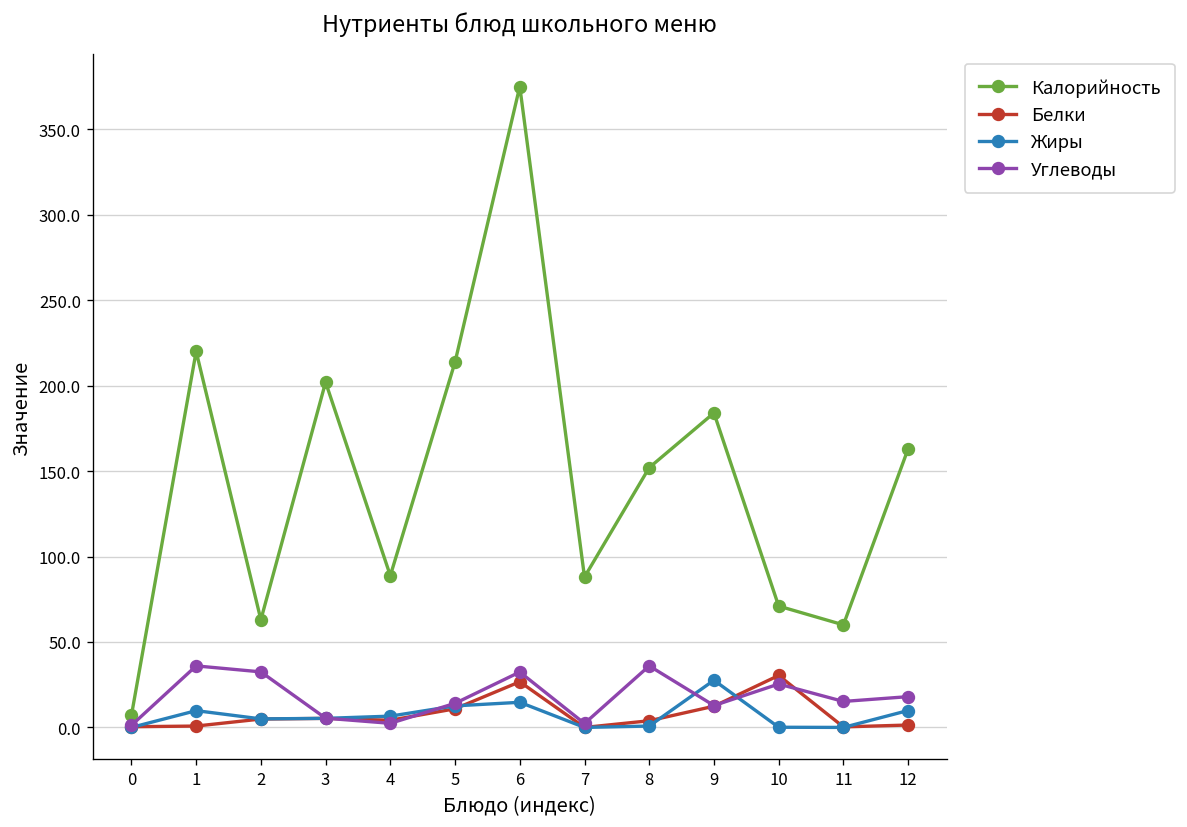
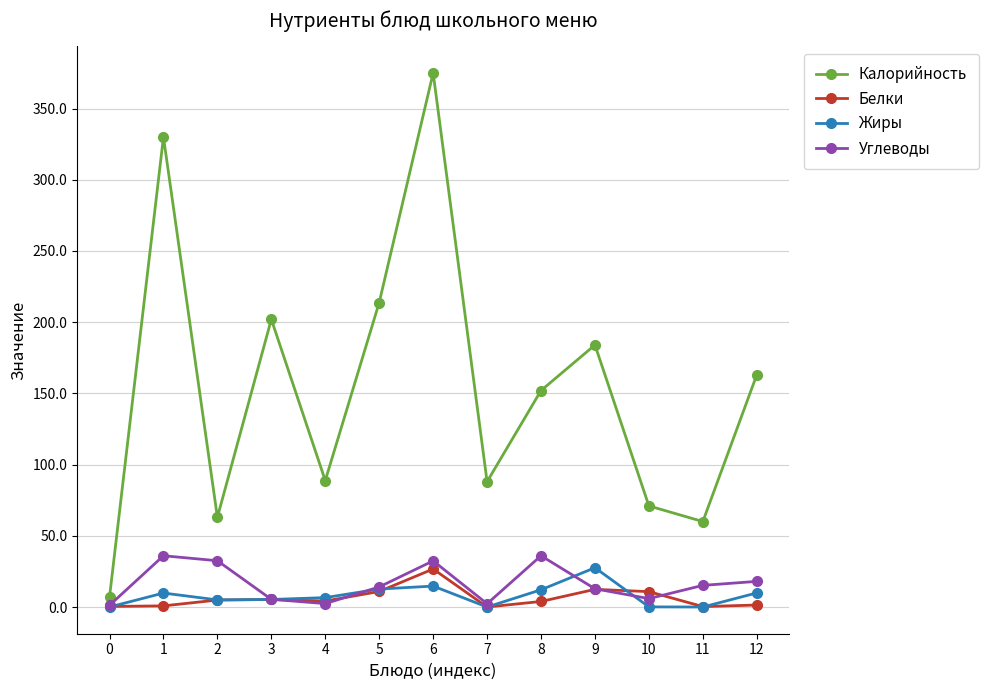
  {
    "Калорийность": {
      "0": 7,
-     "1": 220,
+     "1": 330,
      "2": 63,
      "3": 202,
      "4": 89,
      "5": 214,
      "6": 375,
      "7": 88,
      "8": 152,
      "9": 184,
      "10": 71,
      "11": 60,
      "12": 163
    },
    "Белки": {
      "1": 1,
      "4": 4,
      "6": 27,
      "8": 4,
-     "10": 30,
+     "10": 11,
      "12": 1
    },
    "Жиры": {
      "1": 10,
      "4": 7,
      "6": 15,
-     "8": 1,
+     "8": 12,
      "9": 28,
      "10": 0,
      "12": 10
    },
    "Углеводы": {
      "1": 36,
      "2": 33,
      "4": 2,
      "6": 32,
      "7": 2,
      "8": 36,
-     "10": 25,
+     "10": 6,
      "11": 15,
      "12": 18
    }
  }
